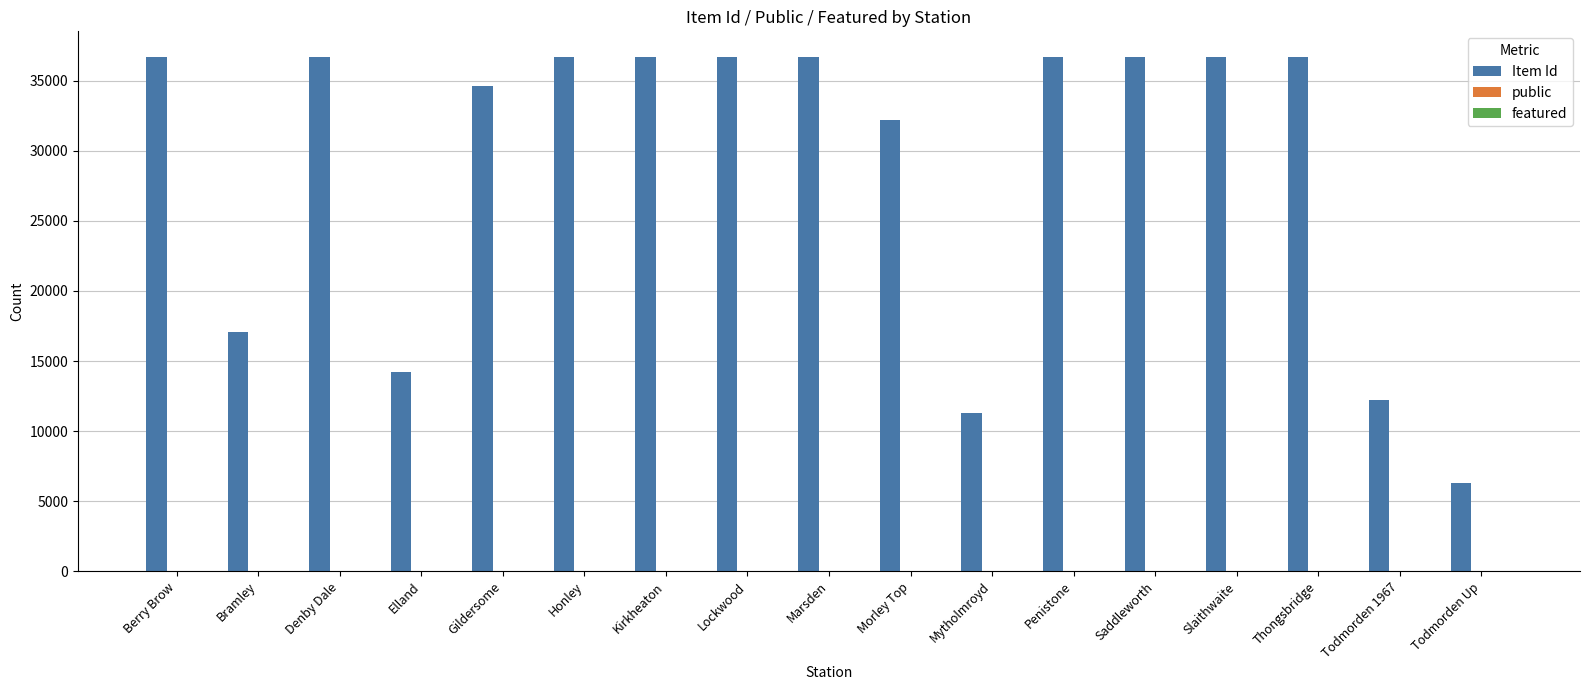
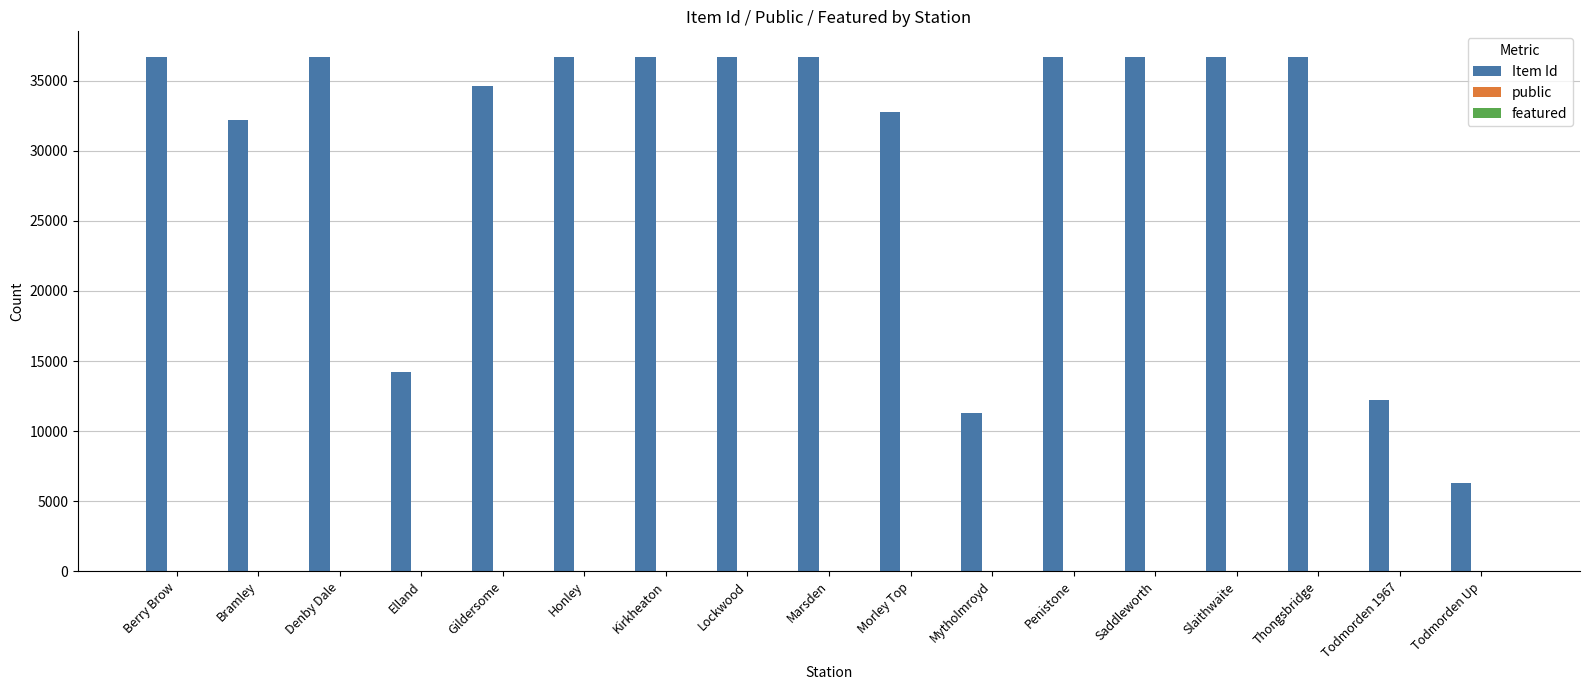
  {
    "Item Id": {
      "Berry Brow": 36700,
-     "Bramley": 17100,
+     "Bramley": 32200,
      "Denby Dale": 36700,
      "Elland": 14200,
      "Gildersome": 34700,
      "Honley": 36700,
      "Kirkheaton": 36700,
      "Lockwood": 36700,
      "Marsden": 36700,
-     "Morley Top": 32200,
+     "Morley Top": 32800,
      "Mytholmroyd": 11300,
      "Penistone": 36700,
      "Saddleworth": 36700,
      "Slaithwaite": 36700,
      "Thongsbridge": 36700,
      "Todmorden 1967": 12200,
      "Todmorden Up": 6300
    },
    "featured": {
      "Berry Brow": 0,
      "Bramley": 0,
      "Denby Dale": 0,
      "Elland": 0,
      "Gildersome": 0,
      "Honley": 0,
      "Kirkheaton": 0,
      "Lockwood": 0,
      "Marsden": 0,
      "Morley Top": 0,
      "Mytholmroyd": 0,
      "Penistone": 0,
      "Saddleworth": 0,
      "Slaithwaite": 0,
      "Thongsbridge": 0,
      "Todmorden 1967": 0,
      "Todmorden Up": 0
    }
  }
